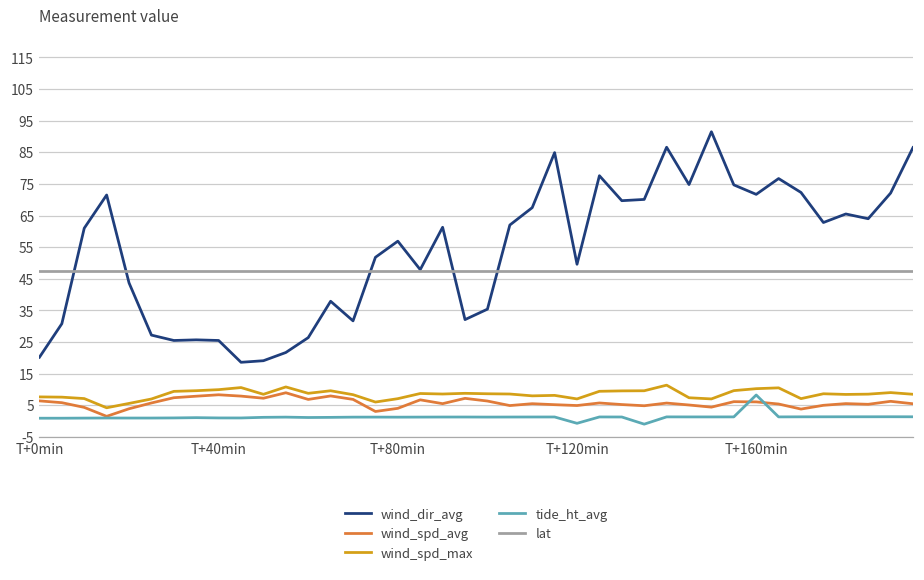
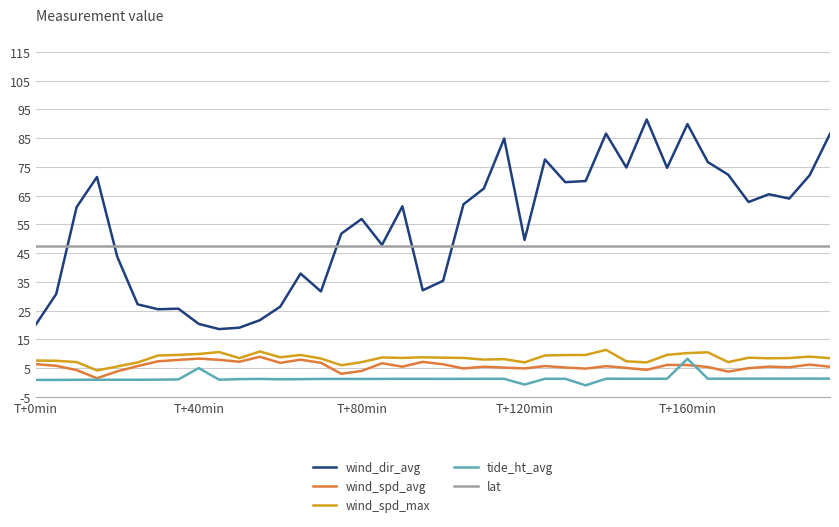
  {
    "wind_dir_avg": {
      "T+0min": 20,
-     "T+40min": 26,
+     "T+40min": 20,
      "T+80min": 57,
      "T+120min": 50,
-     "T+160min": 72
+     "T+160min": 90
    },
    "tide_ht_avg": {
      "T+0min": 1,
-     "T+40min": 1,
+     "T+40min": 5,
      "T+80min": 1,
      "T+120min": -1,
      "T+160min": 8
    },
    "lat": {
      "T+0min": 48,
      "T+40min": 48,
      "T+80min": 48,
      "T+120min": 48,
      "T+160min": 48
    }
  }
